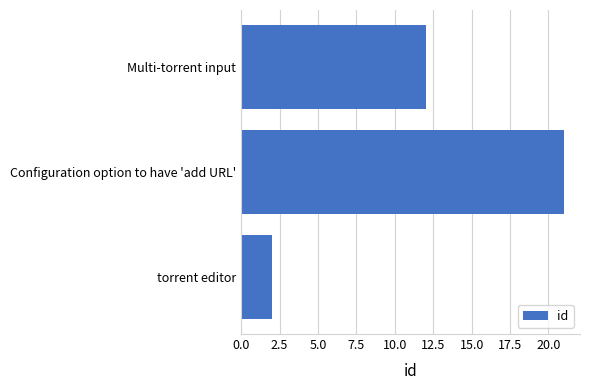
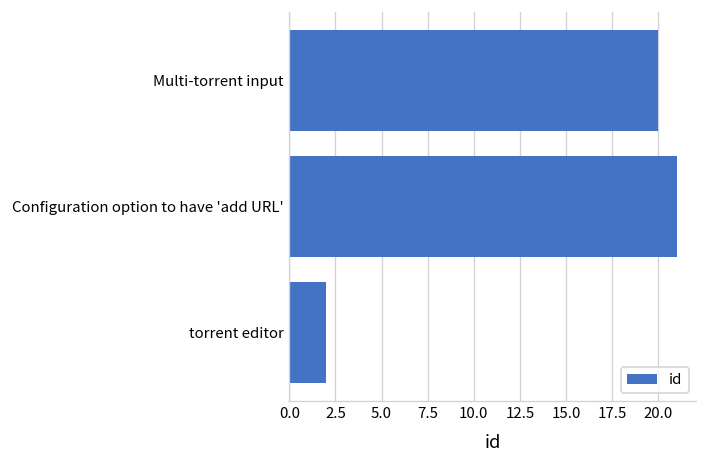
  {
-   "Multi-torrent input": 12,
+   "Multi-torrent input": 20,
    "Configuration option to have 'add URL'": 21,
    "torrent editor": 2
  }
